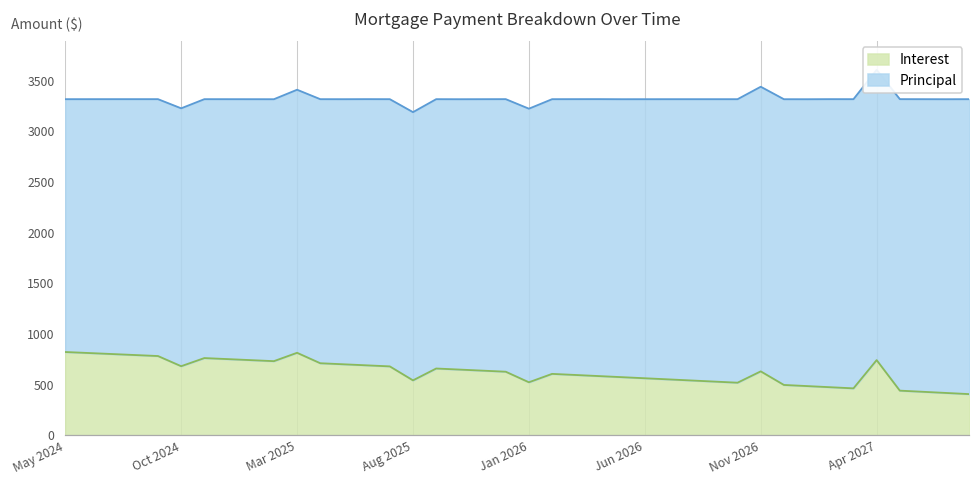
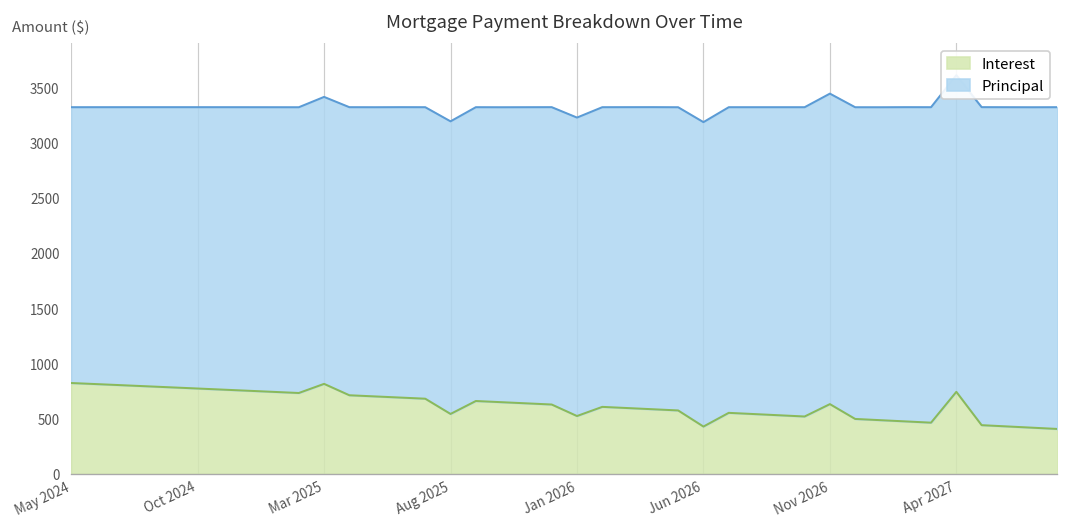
  {
    "Interest": {
      "May 2024": 800,
-     "Oct 2024": 700,
+     "Oct 2024": 800,
      "Mar 2025": 800,
      "Aug 2025": 500,
      "Jan 2026": 500,
-     "Jun 2026": 600,
+     "Jun 2026": 400,
      "Nov 2026": 600,
      "Apr 2027": 700
    },
    "Principal": {
      "May 2024": 2500,
      "Oct 2024": 2500,
      "Mar 2025": 2600,
      "Aug 2025": 2600,
      "Jan 2026": 2700,
      "Jun 2026": 2800,
      "Nov 2026": 2800
    }
  }
